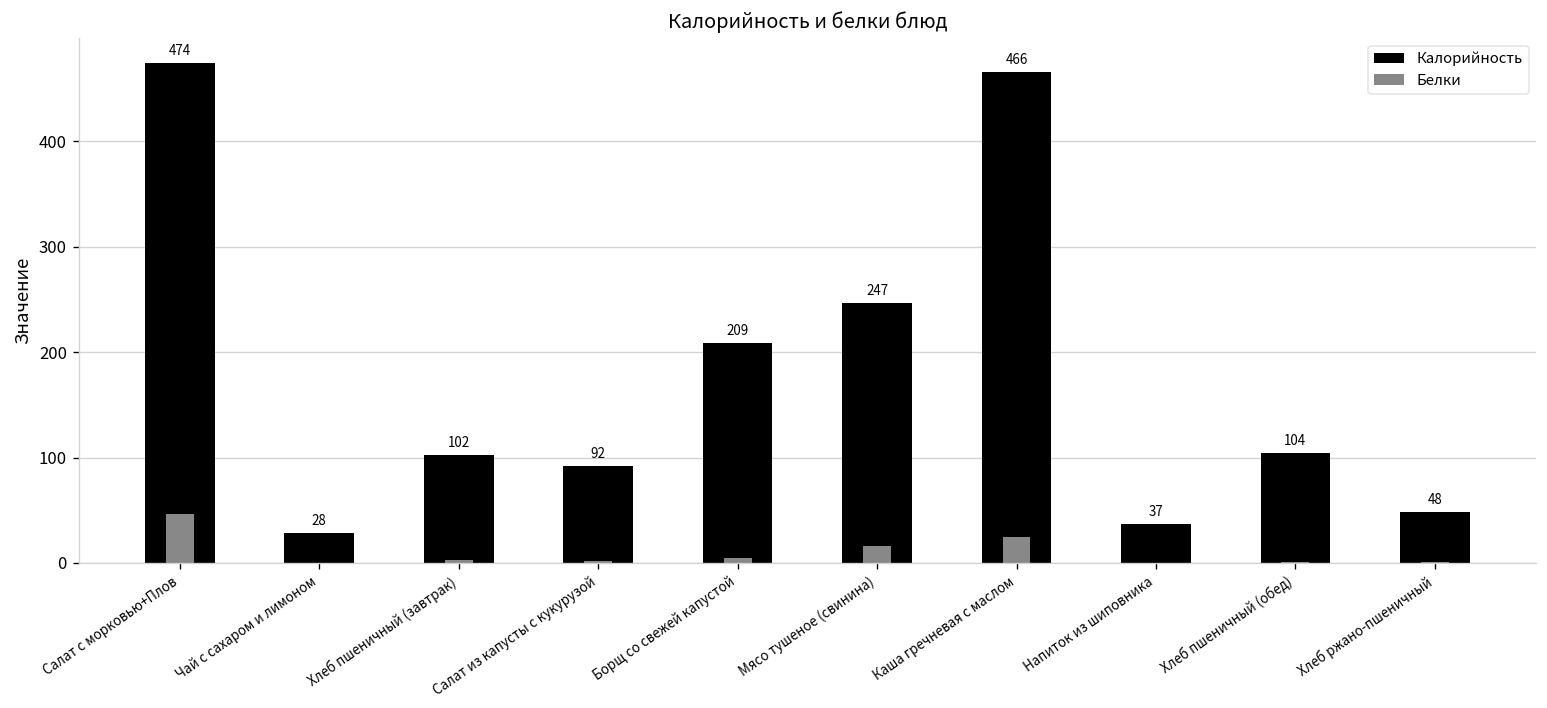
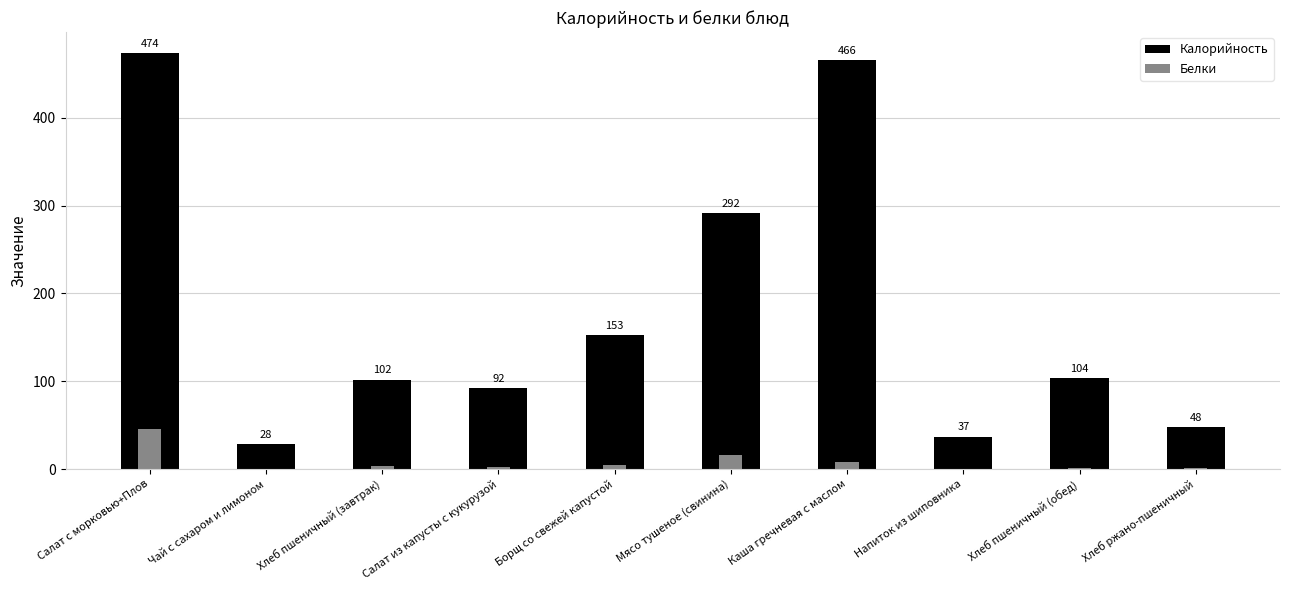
  {
    "Калорийность": {
      "Салат с морковью+Плов": 474,
      "Чай с сахаром и лимоном": 28,
      "Хлеб пшеничный (завтрак)": 102,
      "Салат из капусты с кукурузой": 92,
-     "Борщ со свежей капустой": 209,
-     "Мясо тушеное (свинина)": 247,
+     "Борщ со свежей капустой": 153,
+     "Мясо тушеное (свинина)": 292,
      "Каша гречневая с маслом": 466,
      "Напиток из шиповника": 37,
      "Хлеб пшеничный (обед)": 104,
      "Хлеб ржано-пшеничный": 48
    },
    "Белки": {
      "Чай с сахаром и лимоном": 0,
-     "Каша гречневая с маслом": 30,
+     "Каша гречневая с маслом": 10,
      "Напиток из шиповника": 0
    }
  }
